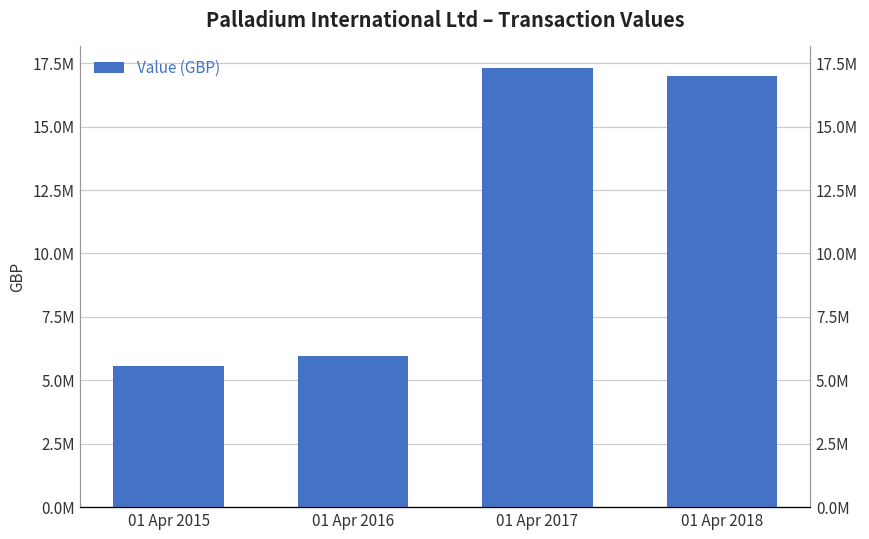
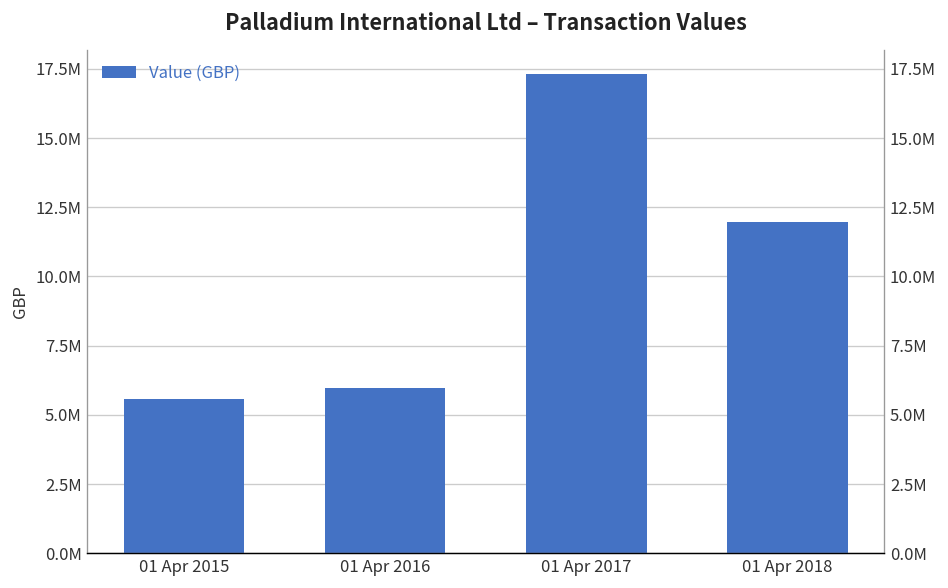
  {
    "01 Apr 2015": 5600000,
    "01 Apr 2016": 6000000,
    "01 Apr 2017": 17300000,
-   "01 Apr 2018": 17000000
+   "01 Apr 2018": 12000000
  }
